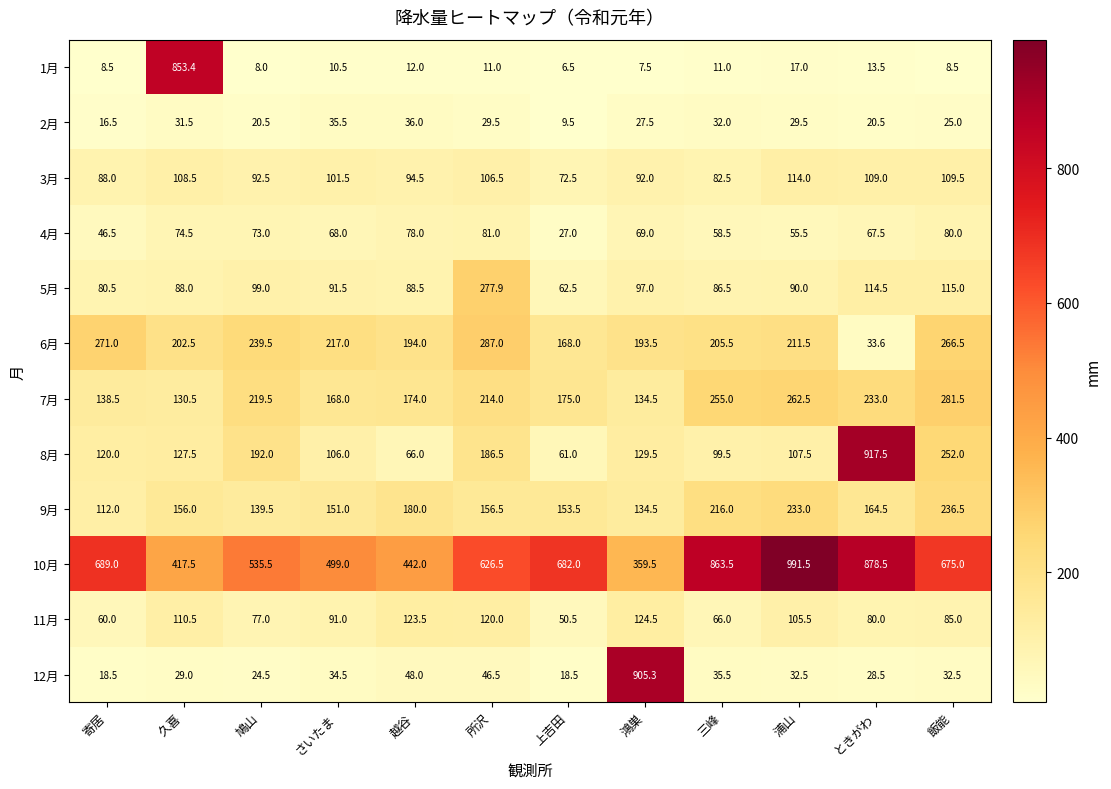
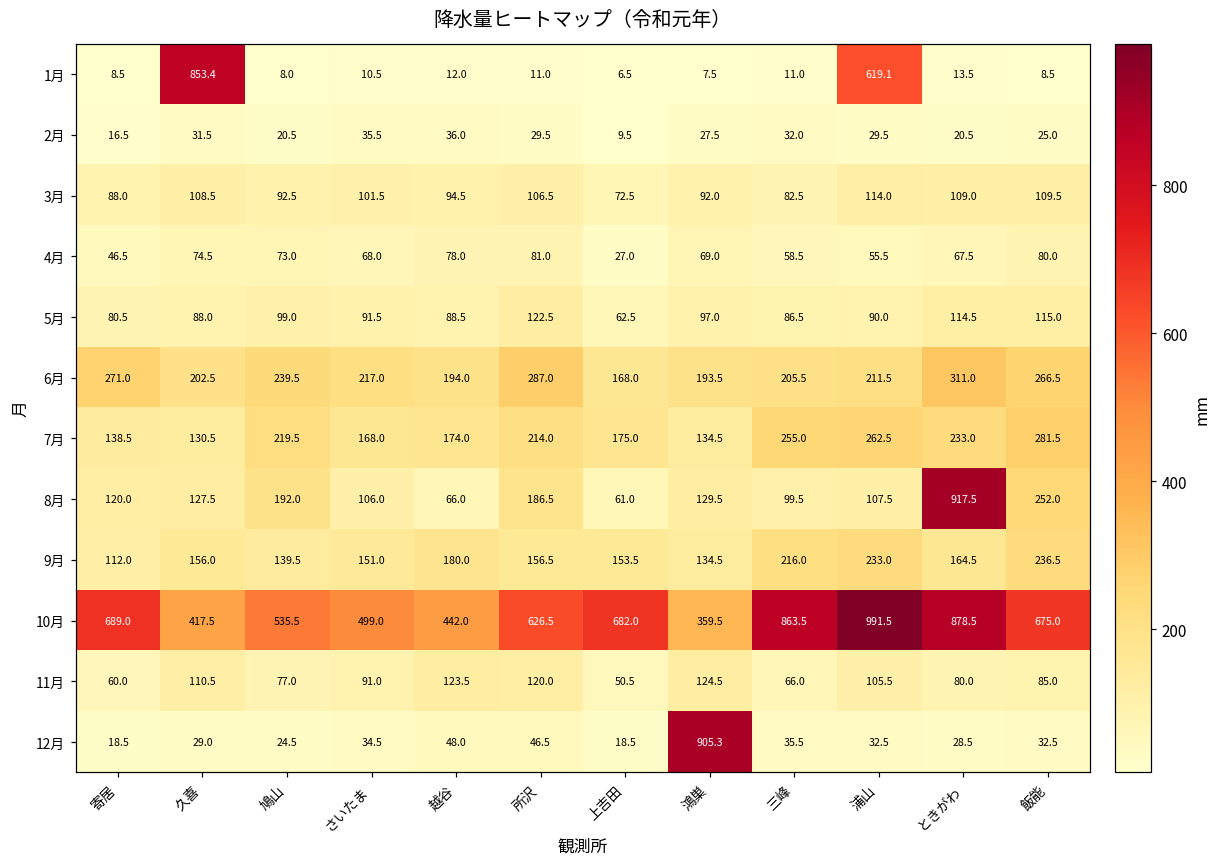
  {
    "1月": {
      "寄居": 8.5,
      "久喜": 853.4,
      "鳩山": 8.0,
      "さいたま": 10.5,
      "越谷": 12.0,
      "所沢": 11.0,
      "上吉田": 6.5,
      "鴻巣": 7.5,
      "三峰": 11.0,
-     "浦山": 17.0,
+     "浦山": 619.1,
      "ときがわ": 13.5,
      "飯能": 8.5
    },
    "2月": {
      "寄居": 16.5,
      "久喜": 31.5,
      "鳩山": 20.5,
      "さいたま": 35.5,
      "越谷": 36.0,
      "所沢": 29.5,
      "上吉田": 9.5,
      "鴻巣": 27.5,
      "三峰": 32.0,
      "浦山": 29.5,
      "ときがわ": 20.5,
      "飯能": 25.0
    },
    "3月": {
      "寄居": 88.0,
      "久喜": 108.5,
      "鳩山": 92.5,
      "さいたま": 101.5,
      "越谷": 94.5,
      "所沢": 106.5,
      "上吉田": 72.5,
      "鴻巣": 92.0,
      "三峰": 82.5,
      "浦山": 114.0,
      "ときがわ": 109.0,
      "飯能": 109.5
    },
    "4月": {
      "寄居": 46.5,
      "久喜": 74.5,
      "鳩山": 73.0,
      "さいたま": 68.0,
      "越谷": 78.0,
      "所沢": 81.0,
      "上吉田": 27.0,
      "鴻巣": 69.0,
      "三峰": 58.5,
      "浦山": 55.5,
      "ときがわ": 67.5,
      "飯能": 80.0
    },
    "5月": {
      "寄居": 80.5,
      "久喜": 88.0,
      "鳩山": 99.0,
      "さいたま": 91.5,
      "越谷": 88.5,
-     "所沢": 277.9,
+     "所沢": 122.5,
      "上吉田": 62.5,
      "鴻巣": 97.0,
      "三峰": 86.5,
      "浦山": 90.0,
      "ときがわ": 114.5,
      "飯能": 115.0
    },
    "6月": {
      "寄居": 271.0,
      "久喜": 202.5,
      "鳩山": 239.5,
      "さいたま": 217.0,
      "越谷": 194.0,
      "所沢": 287.0,
      "上吉田": 168.0,
      "鴻巣": 193.5,
      "三峰": 205.5,
      "浦山": 211.5,
-     "ときがわ": 33.6,
+     "ときがわ": 311.0,
      "飯能": 266.5
    },
    "7月": {
      "寄居": 138.5,
      "久喜": 130.5,
      "鳩山": 219.5,
      "さいたま": 168.0,
      "越谷": 174.0,
      "所沢": 214.0,
      "上吉田": 175.0,
      "鴻巣": 134.5,
      "三峰": 255.0,
      "浦山": 262.5,
      "ときがわ": 233.0,
      "飯能": 281.5
    },
    "8月": {
      "寄居": 120.0,
      "久喜": 127.5,
      "鳩山": 192.0,
      "さいたま": 106.0,
      "越谷": 66.0,
      "所沢": 186.5,
      "上吉田": 61.0,
      "鴻巣": 129.5,
      "三峰": 99.5,
      "浦山": 107.5,
      "ときがわ": 917.5,
      "飯能": 252.0
    },
    "9月": {
      "寄居": 112.0,
      "久喜": 156.0,
      "鳩山": 139.5,
      "さいたま": 151.0,
      "越谷": 180.0,
      "所沢": 156.5,
      "上吉田": 153.5,
      "鴻巣": 134.5,
      "三峰": 216.0,
      "浦山": 233.0,
      "ときがわ": 164.5,
      "飯能": 236.5
    },
    "10月": {
      "寄居": 689.0,
      "久喜": 417.5,
      "鳩山": 535.5,
      "さいたま": 499.0,
      "越谷": 442.0,
      "所沢": 626.5,
      "上吉田": 682.0,
      "鴻巣": 359.5,
      "三峰": 863.5,
      "浦山": 991.5,
      "ときがわ": 878.5,
      "飯能": 675.0
    },
    "11月": {
      "寄居": 60.0,
      "久喜": 110.5,
      "鳩山": 77.0,
      "さいたま": 91.0,
      "越谷": 123.5,
      "所沢": 120.0,
      "上吉田": 50.5,
      "鴻巣": 124.5,
      "三峰": 66.0,
      "浦山": 105.5,
      "ときがわ": 80.0,
      "飯能": 85.0
    },
    "12月": {
      "寄居": 18.5,
      "久喜": 29.0,
      "鳩山": 24.5,
      "さいたま": 34.5,
      "越谷": 48.0,
      "所沢": 46.5,
      "上吉田": 18.5,
      "鴻巣": 905.3,
      "三峰": 35.5,
      "浦山": 32.5,
      "ときがわ": 28.5,
      "飯能": 32.5
    }
  }
